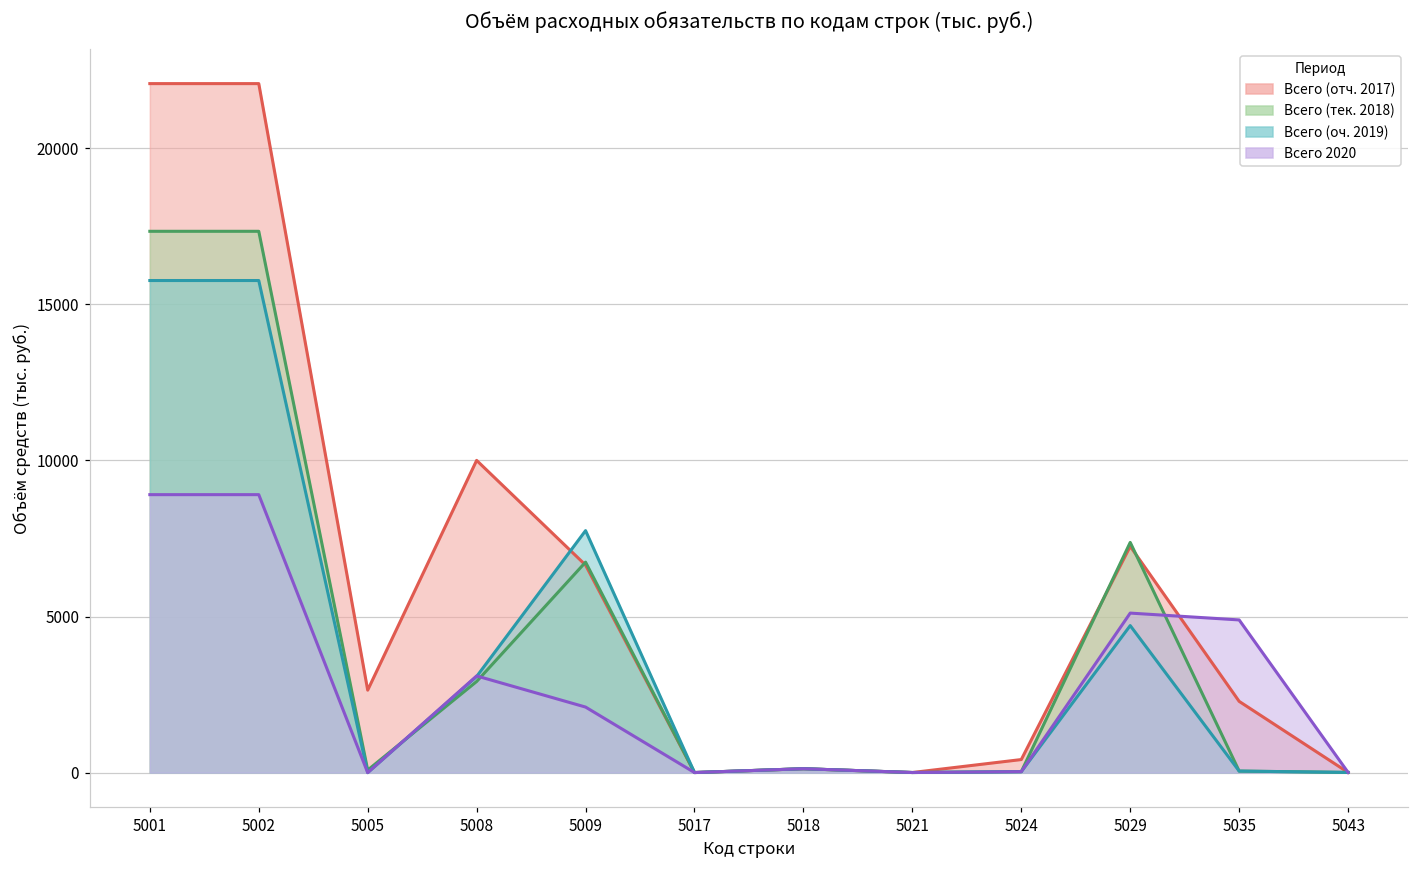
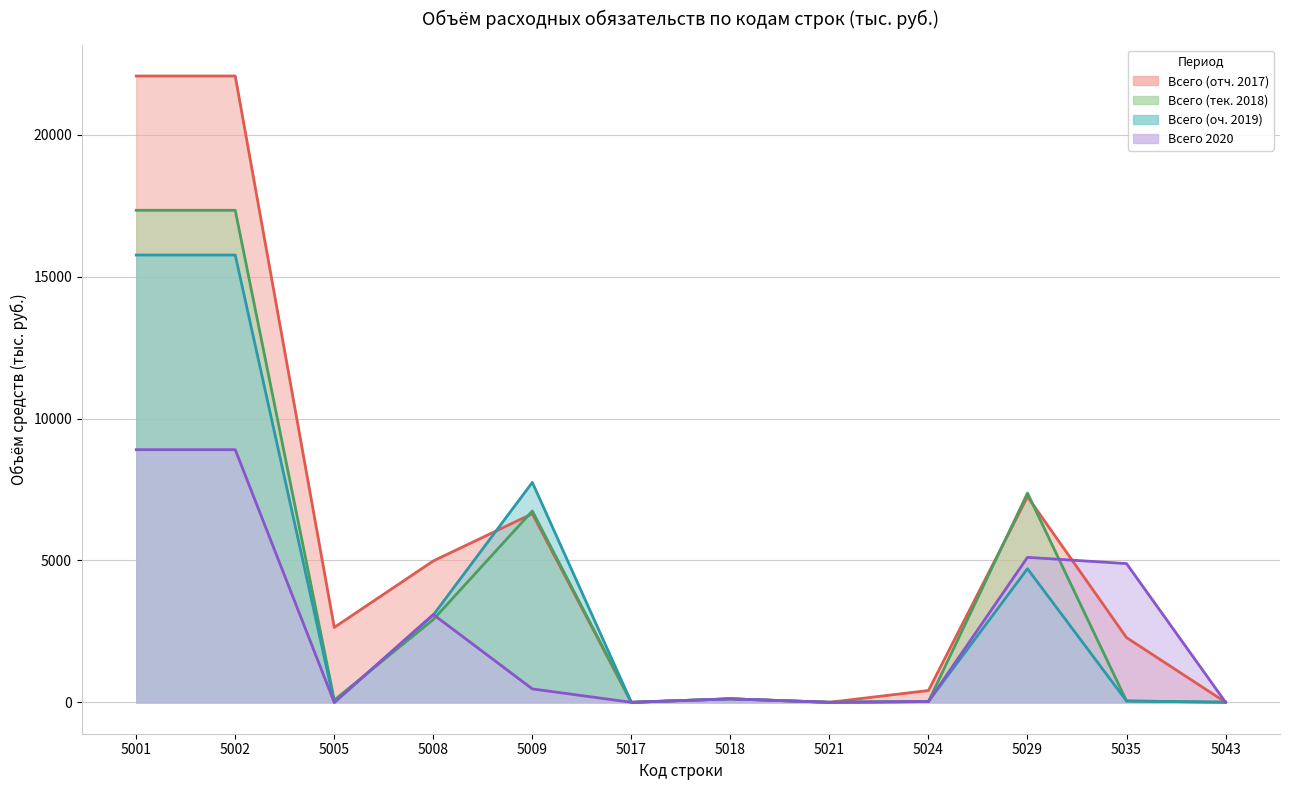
  {
    "Всего (отч. 2017)": {
      "5001": 22100,
      "5002": 22100,
      "5005": 2600,
-     "5008": 10000,
+     "5008": 5000,
      "5009": 6600,
      "5024": 400,
      "5029": 7200,
      "5035": 2300
    },
    "Всего 2020": {
      "5001": 8900,
      "5002": 8900,
-     "5009": 2100,
+     "5009": 500,
      "5029": 5100,
      "5035": 4900
    }
  }
